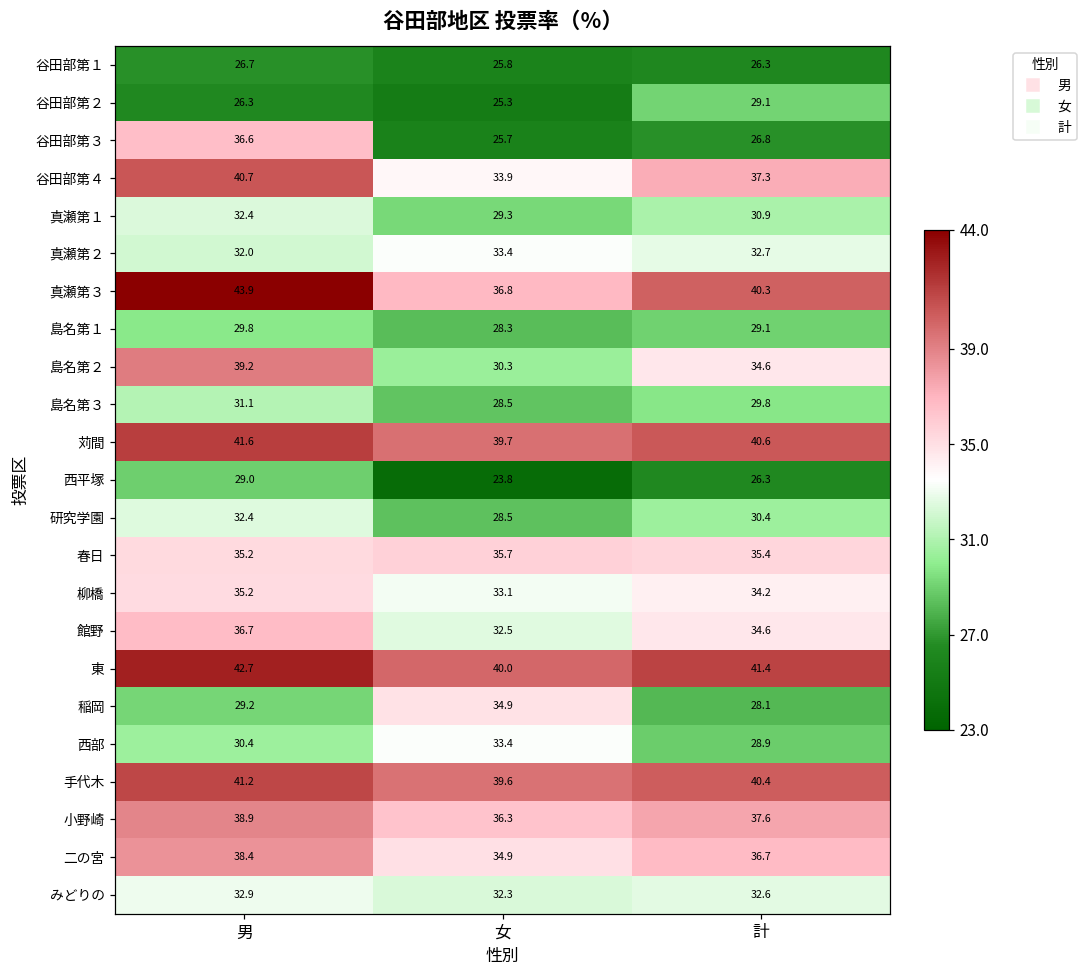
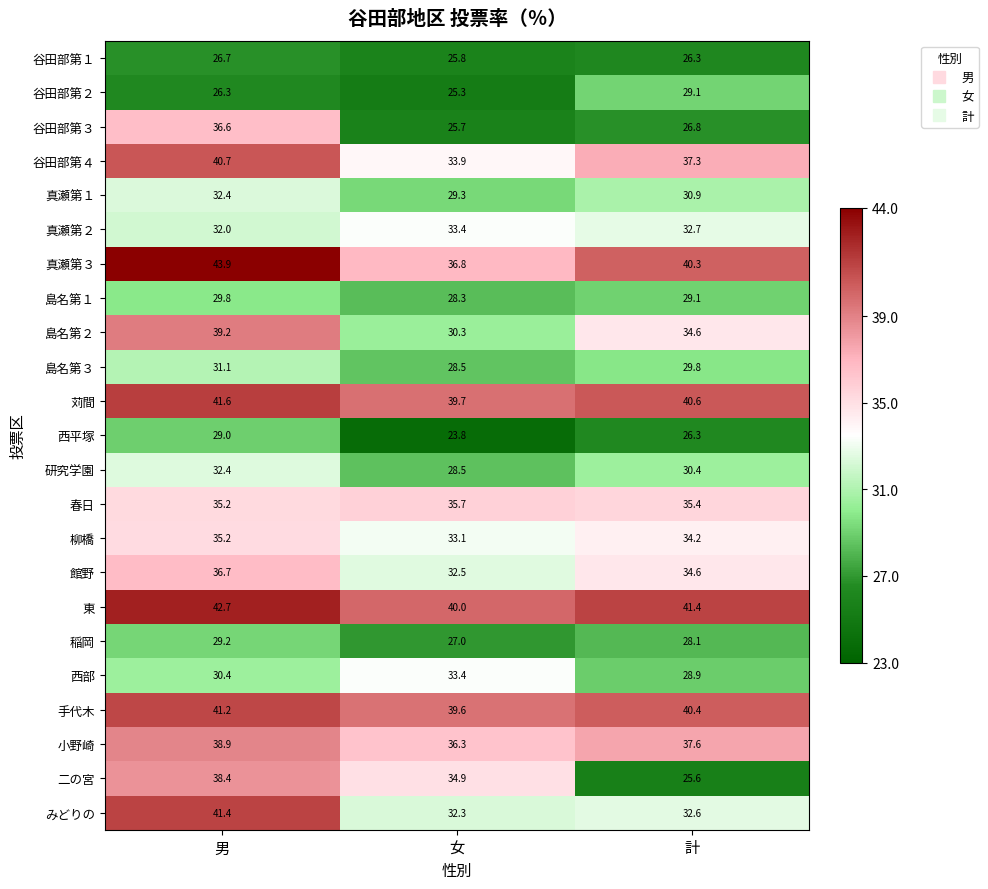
  {
    "谷田部第１": {
      "男": 26.7,
      "女": 25.8,
      "計": 26.3
    },
    "谷田部第２": {
      "男": 26.3,
      "女": 25.3,
      "計": 29.1
    },
    "谷田部第３": {
      "男": 36.6,
      "女": 25.7,
      "計": 26.8
    },
    "谷田部第４": {
      "男": 40.7,
      "女": 33.9,
      "計": 37.3
    },
    "真瀬第１": {
      "男": 32.4,
      "女": 29.3,
      "計": 30.9
    },
    "真瀬第２": {
      "男": 32.0,
      "女": 33.4,
      "計": 32.7
    },
    "真瀬第３": {
      "男": 43.9,
      "女": 36.8,
      "計": 40.3
    },
    "島名第１": {
      "男": 29.8,
      "女": 28.3,
      "計": 29.1
    },
    "島名第２": {
      "男": 39.2,
      "女": 30.3,
      "計": 34.6
    },
    "島名第３": {
      "男": 31.1,
      "女": 28.5,
      "計": 29.8
    },
    "苅間": {
      "男": 41.6,
      "女": 39.7,
      "計": 40.6
    },
    "西平塚": {
      "男": 29.0,
      "女": 23.8,
      "計": 26.3
    },
    "研究学園": {
      "男": 32.4,
      "女": 28.5,
      "計": 30.4
    },
    "春日": {
      "男": 35.2,
      "女": 35.7,
      "計": 35.4
    },
    "柳橋": {
      "男": 35.2,
      "女": 33.1,
      "計": 34.2
    },
    "館野": {
      "男": 36.7,
      "女": 32.5,
      "計": 34.6
    },
    "東": {
      "男": 42.7,
      "女": 40.0,
      "計": 41.4
    },
    "稲岡": {
      "男": 29.2,
-     "女": 34.9,
+     "女": 27.0,
      "計": 28.1
    },
    "西部": {
      "男": 30.4,
      "女": 33.4,
      "計": 28.9
    },
    "手代木": {
      "男": 41.2,
      "女": 39.6,
      "計": 40.4
    },
    "小野崎": {
      "男": 38.9,
      "女": 36.3,
      "計": 37.6
    },
    "二の宮": {
      "男": 38.4,
      "女": 34.9,
-     "計": 36.7
+     "計": 25.6
    },
    "みどりの": {
-     "男": 32.9,
+     "男": 41.4,
      "女": 32.3,
      "計": 32.6
    }
  }
